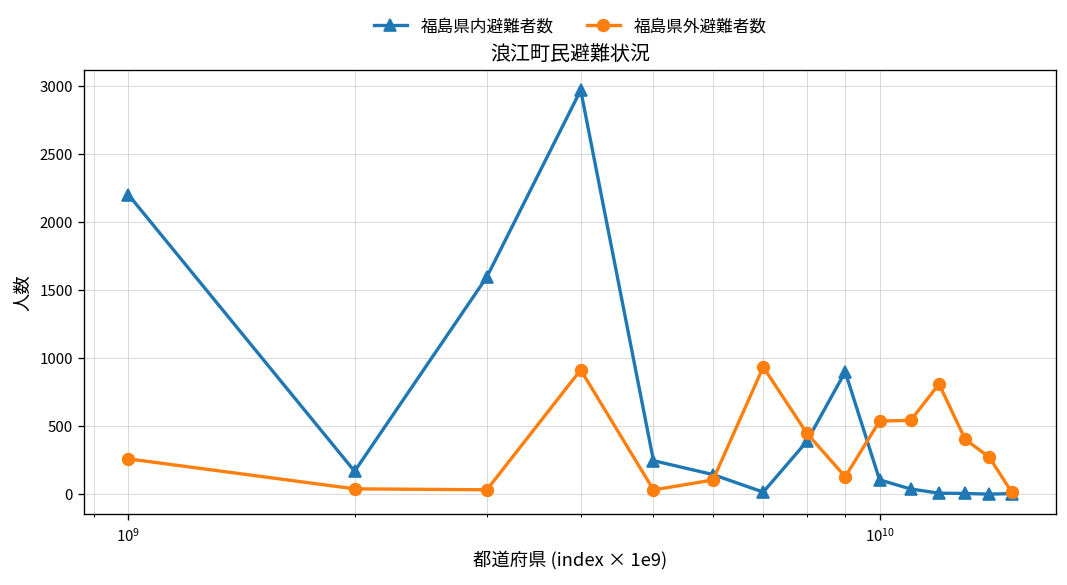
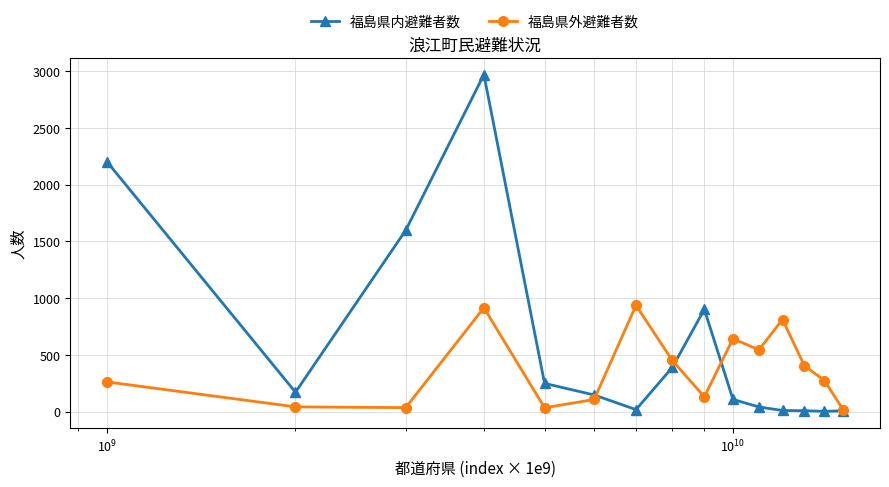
  {
    "福島県内避難者数": {
      "10^9": 2200,
      "10^10": 110
    },
    "福島県外避難者数": {
      "10^9": 260,
-     "10^10": 540
+     "10^10": 640
    }
  }
